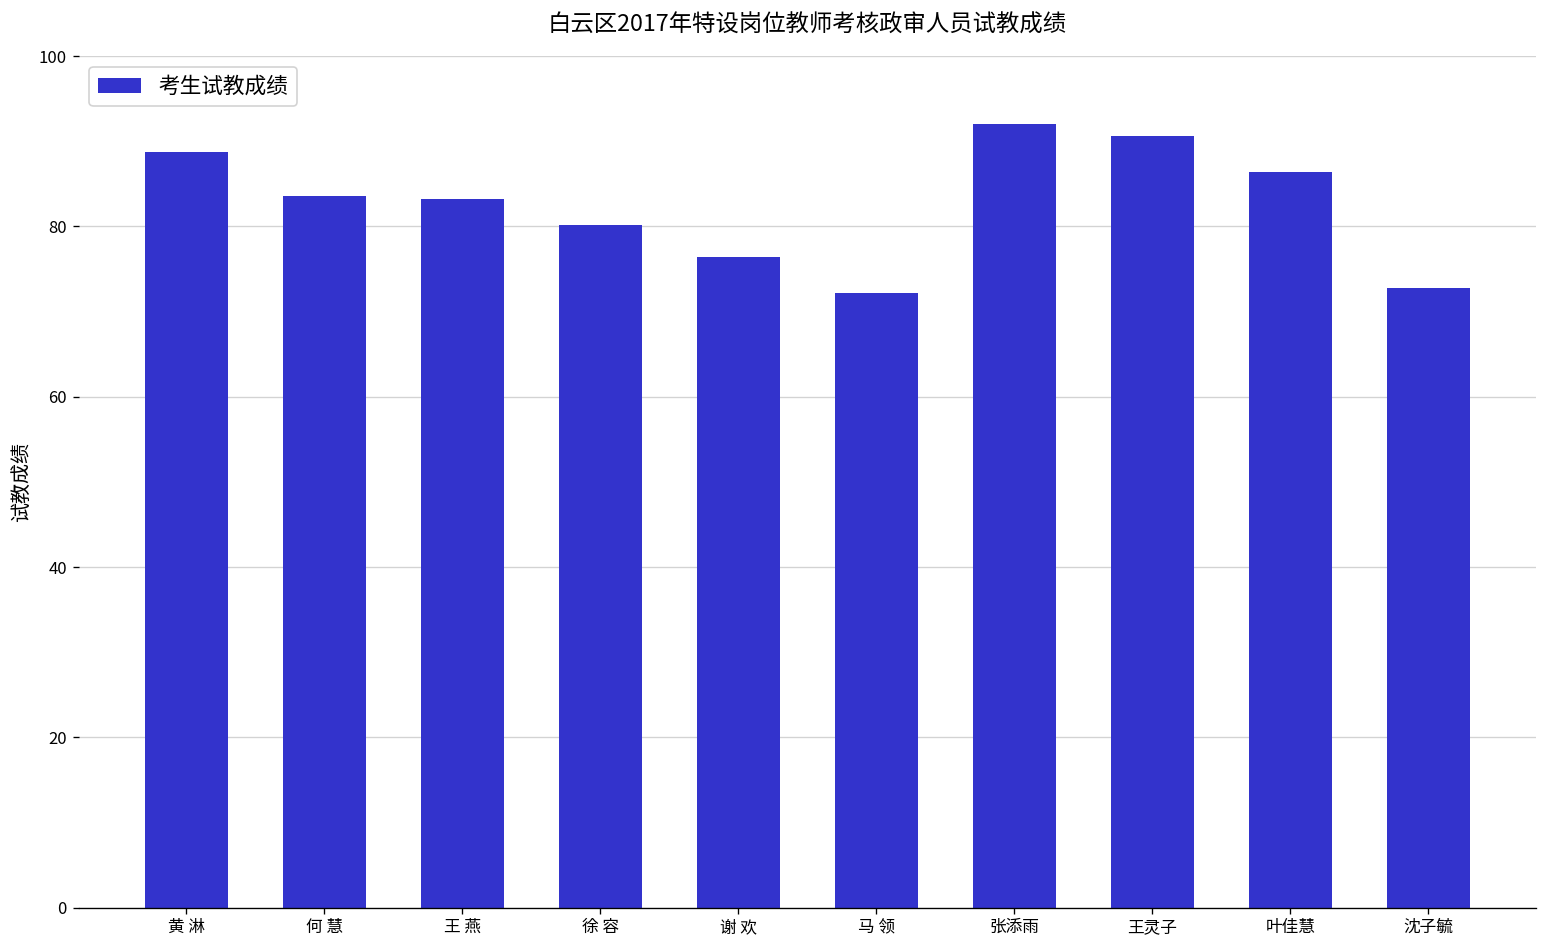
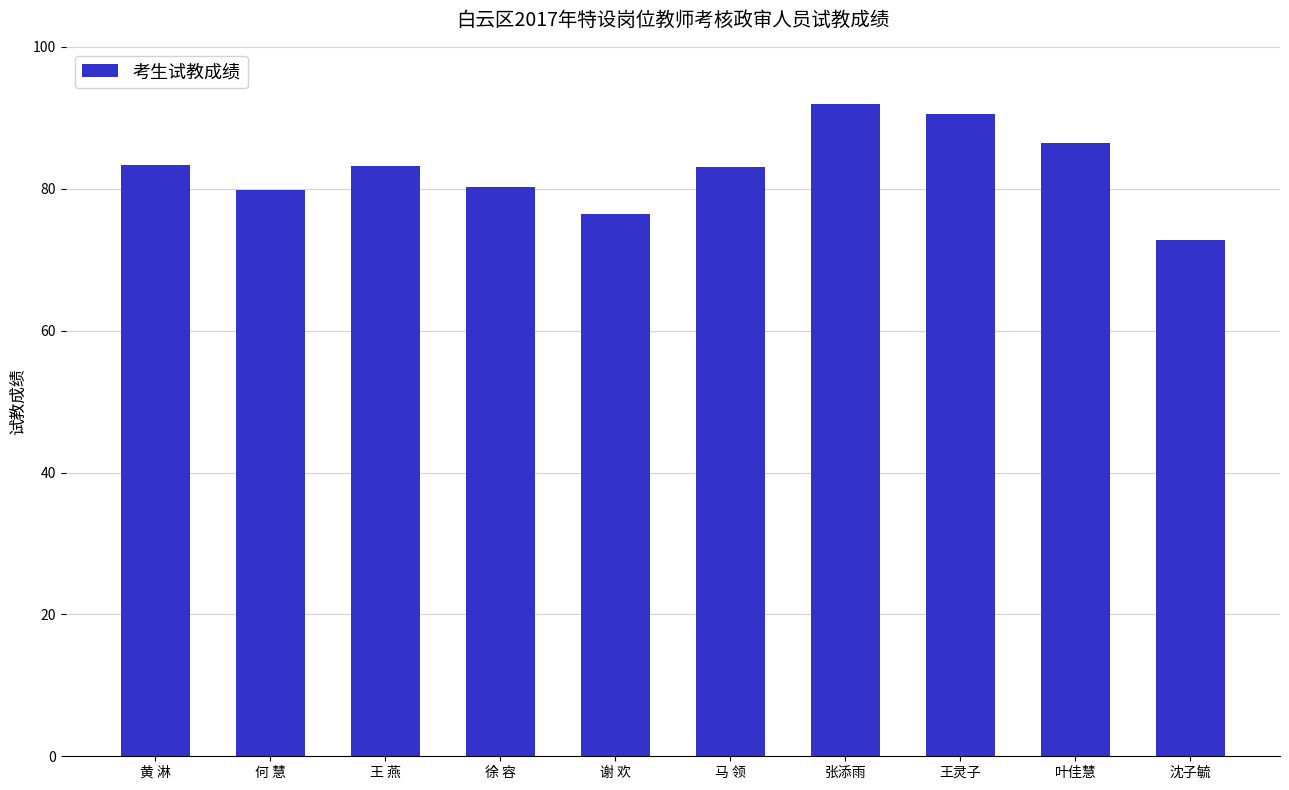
  {
-   "黄 淋": 89,
-   "何 慧": 84,
+   "黄 淋": 83,
+   "何 慧": 80,
    "王 燕": 83,
    "徐 容": 80,
    "谢 欢": 76,
-   "马 领": 72,
+   "马 领": 83,
    "张添雨": 92,
    "王灵子": 91,
    "叶佳慧": 86,
    "沈子毓": 73
  }
